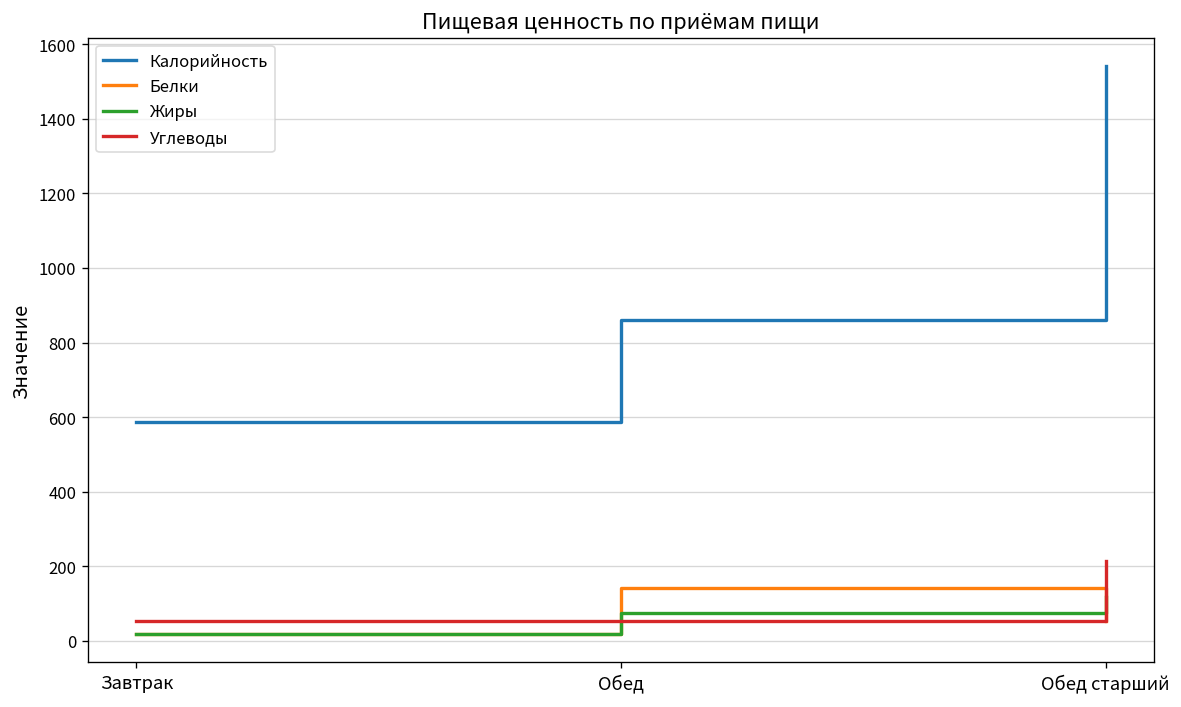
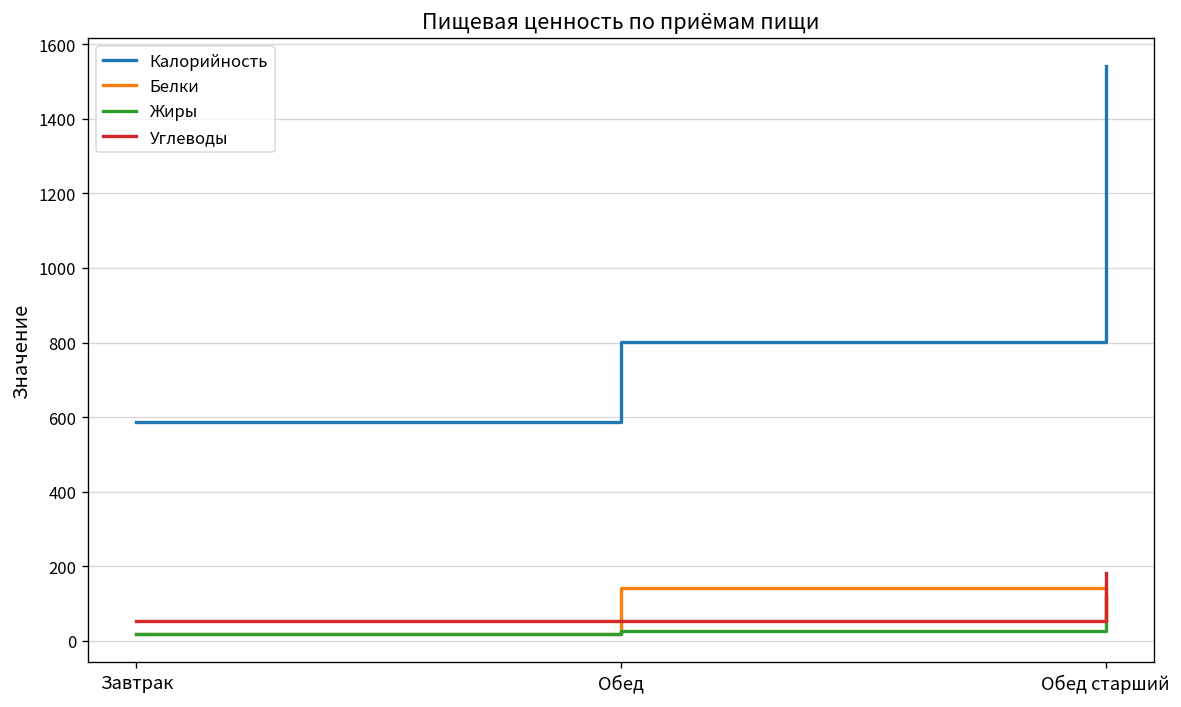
  {
    "Калорийность": {
      "Завтрак": 590,
-     "Обед": 860,
+     "Обед": 800,
      "Обед старший": 1540
    },
    "Белки": {
      "Обед": 140,
      "Обед старший": 50
    },
    "Жиры": {
-     "Обед": 70,
+     "Обед": 30,
      "Обед старший": 120
    },
    "Углеводы": {
      "Завтрак": 50,
      "Обед": 50,
-     "Обед старший": 210
+     "Обед старший": 180
    }
  }
